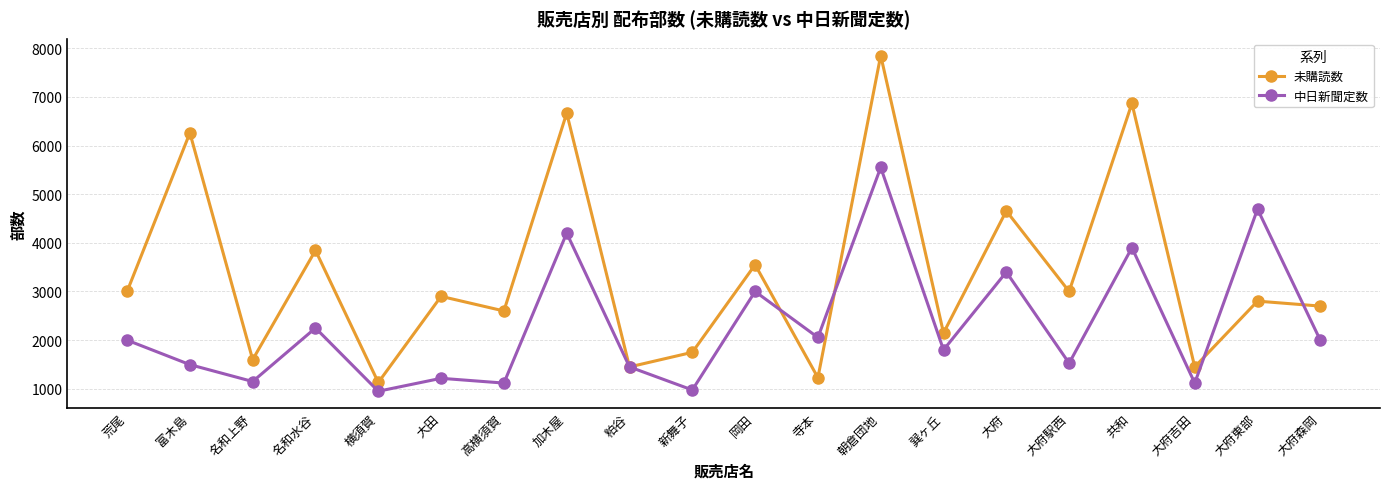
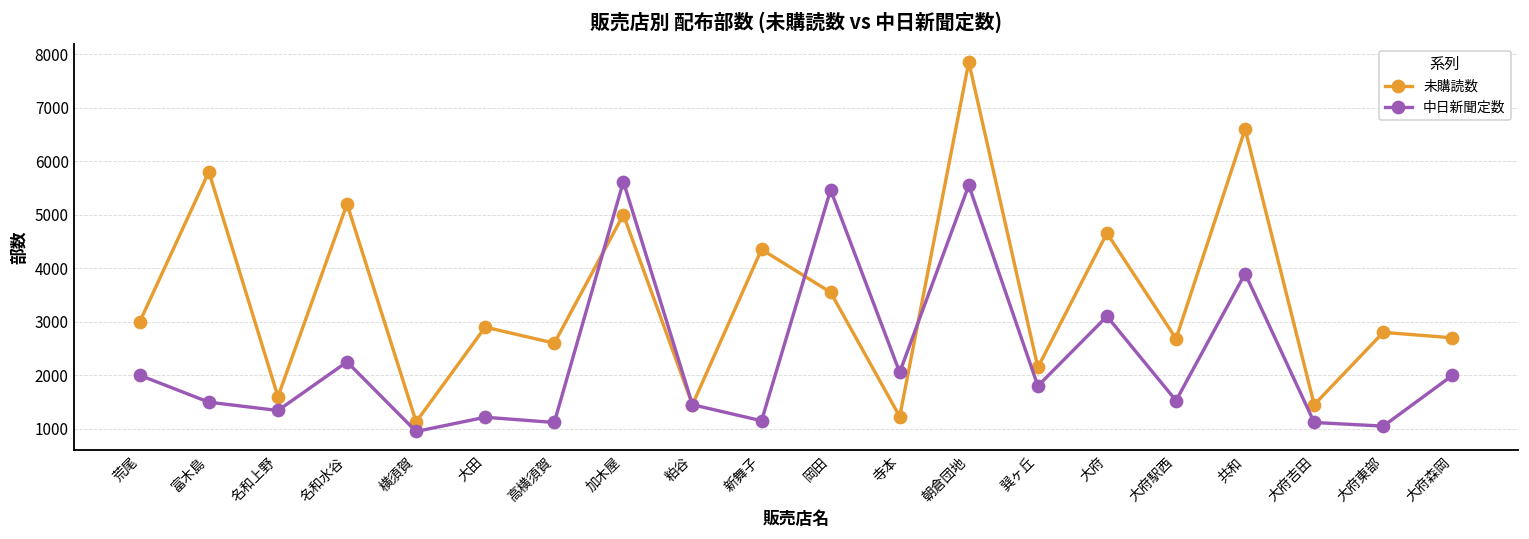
  {
    "未購読数": {
      "荒尾": 3000,
-     "富木島": 6300,
+     "富木島": 5800,
      "名和上野": 1600,
-     "名和水谷": 3800,
+     "名和水谷": 5200,
      "横須賀": 1100,
      "大田": 2900,
      "高横須賀": 2600,
-     "加木屋": 6700,
-     "新舞子": 1800,
+     "加木屋": 5000,
+     "新舞子": 4400,
      "岡田": 3600,
      "寺本": 1200,
      "朝倉団地": 7900,
      "巽ヶ丘": 2100,
      "大府": 4700,
-     "大府駅西": 3000,
-     "共和": 6900,
+     "大府駅西": 2700,
+     "共和": 6600,
      "大府吉田": 1500,
      "大府東部": 2800,
      "大府森岡": 2700
    },
    "中日新聞定数": {
      "荒尾": 2000,
      "富木島": 1500,
-     "名和上野": 1200,
+     "名和上野": 1300,
      "名和水谷": 2300,
      "横須賀": 1000,
      "大田": 1200,
      "高横須賀": 1100,
-     "加木屋": 4200,
-     "新舞子": 1000,
-     "岡田": 3000,
+     "加木屋": 5600,
+     "新舞子": 1200,
+     "岡田": 5500,
      "寺本": 2100,
      "朝倉団地": 5600,
      "巽ヶ丘": 1800,
-     "大府": 3400,
+     "大府": 3100,
      "大府駅西": 1500,
      "共和": 3900,
      "大府吉田": 1100,
-     "大府東部": 4700,
+     "大府東部": 1100,
      "大府森岡": 2000
    }
  }
